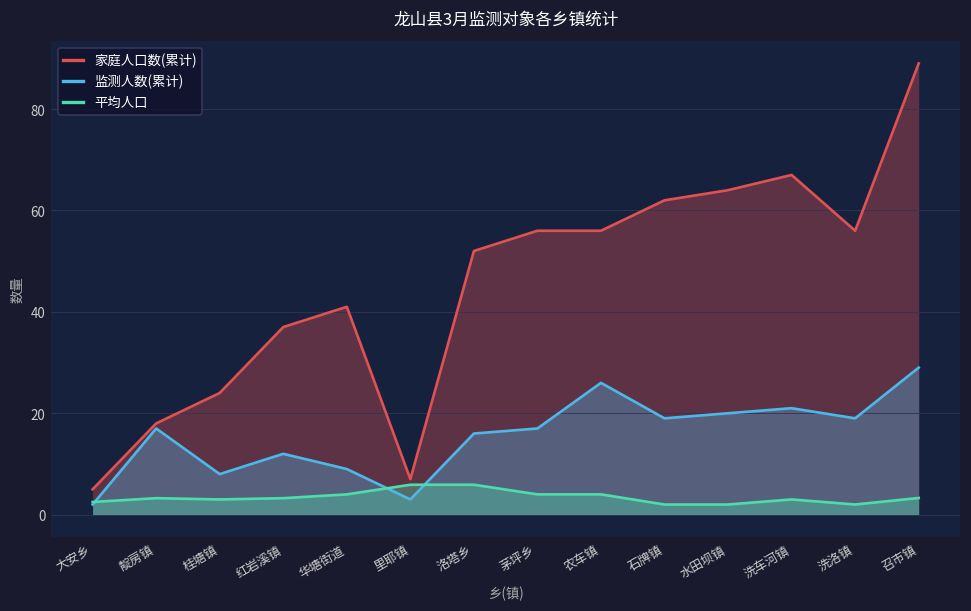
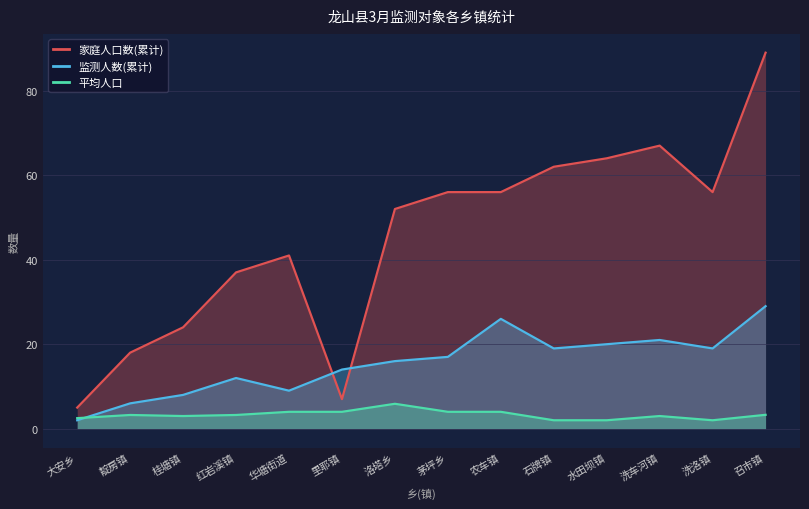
  {
    "家庭人口数(累计)": {
      "大安乡": 5,
      "靛房镇": 18,
      "桂塘镇": 24,
      "红岩溪镇": 37,
      "华塘街道": 41,
      "里耶镇": 7,
      "洛塔乡": 52,
      "茅坪乡": 56,
      "农车镇": 56,
      "石牌镇": 62,
      "水田坝镇": 64,
      "洗车河镇": 67,
      "洗洛镇": 56,
      "召市镇": 89
    },
    "监测人数(累计)": {
-     "靛房镇": 17,
+     "靛房镇": 6,
      "桂塘镇": 8,
      "红岩溪镇": 12,
      "华塘街道": 9,
-     "里耶镇": 3,
+     "里耶镇": 14,
      "洛塔乡": 16,
      "茅坪乡": 17,
      "农车镇": 26,
      "石牌镇": 19,
      "水田坝镇": 20,
      "洗车河镇": 21,
      "洗洛镇": 19,
      "召市镇": 29
    },
    "平均人口": {
      "靛房镇": 3,
      "桂塘镇": 3,
      "红岩溪镇": 3,
      "华塘街道": 4,
-     "里耶镇": 6,
+     "里耶镇": 4,
      "洛塔乡": 6,
      "茅坪乡": 4,
      "农车镇": 4,
      "石牌镇": 2,
      "水田坝镇": 2,
      "洗车河镇": 3,
      "洗洛镇": 2,
      "召市镇": 3
    }
  }
